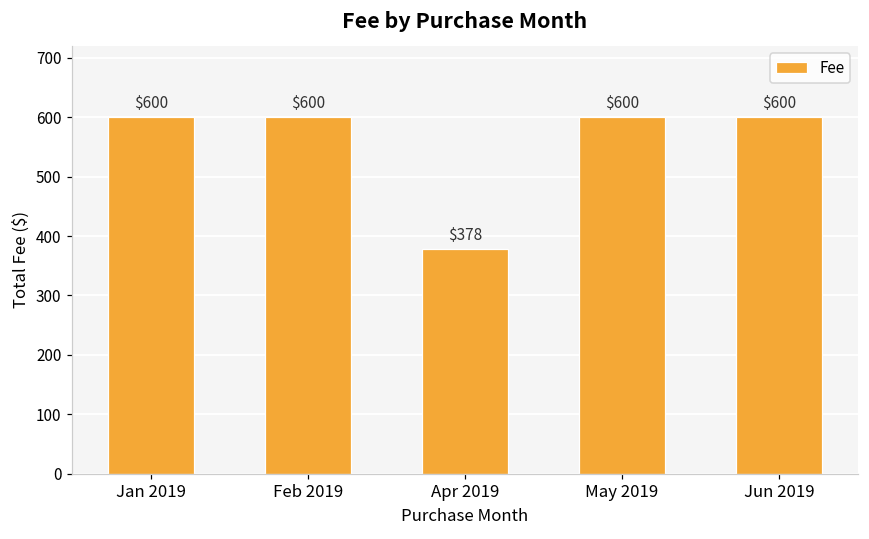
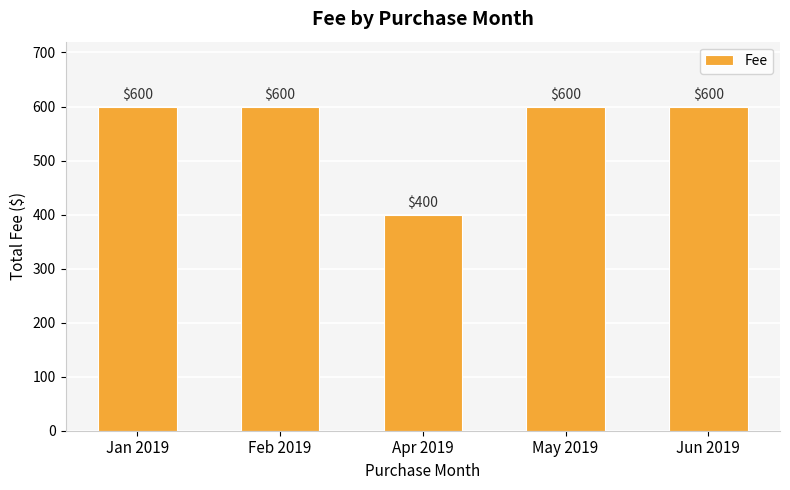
  {
    "Jan 2019": "$600",
    "Feb 2019": "$600",
-   "Apr 2019": "$378",
+   "Apr 2019": "$400",
    "May 2019": "$600",
    "Jun 2019": "$600"
  }
